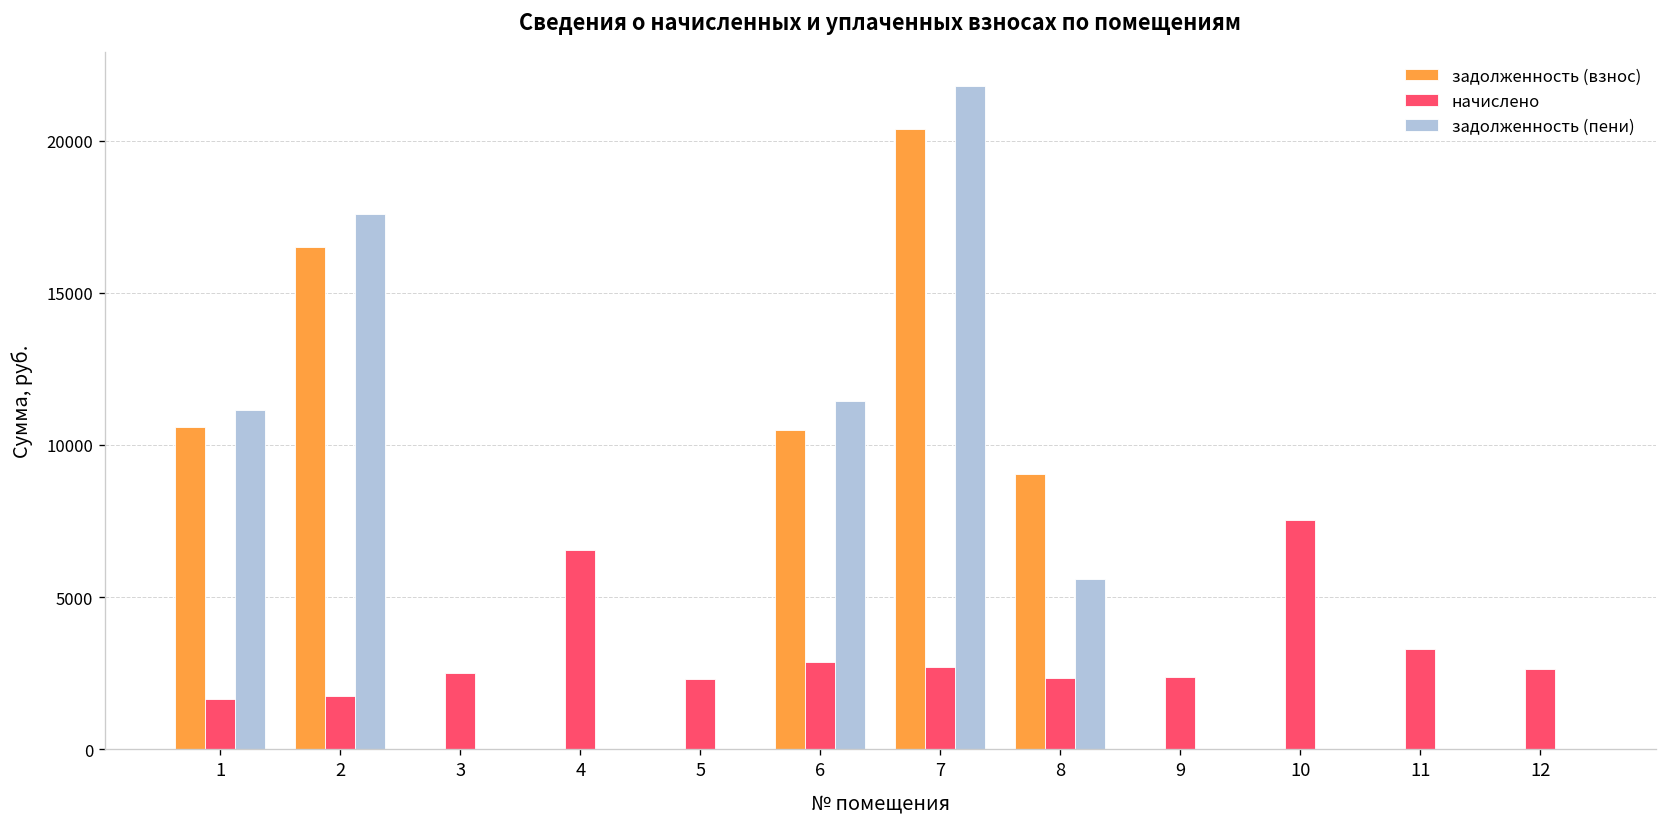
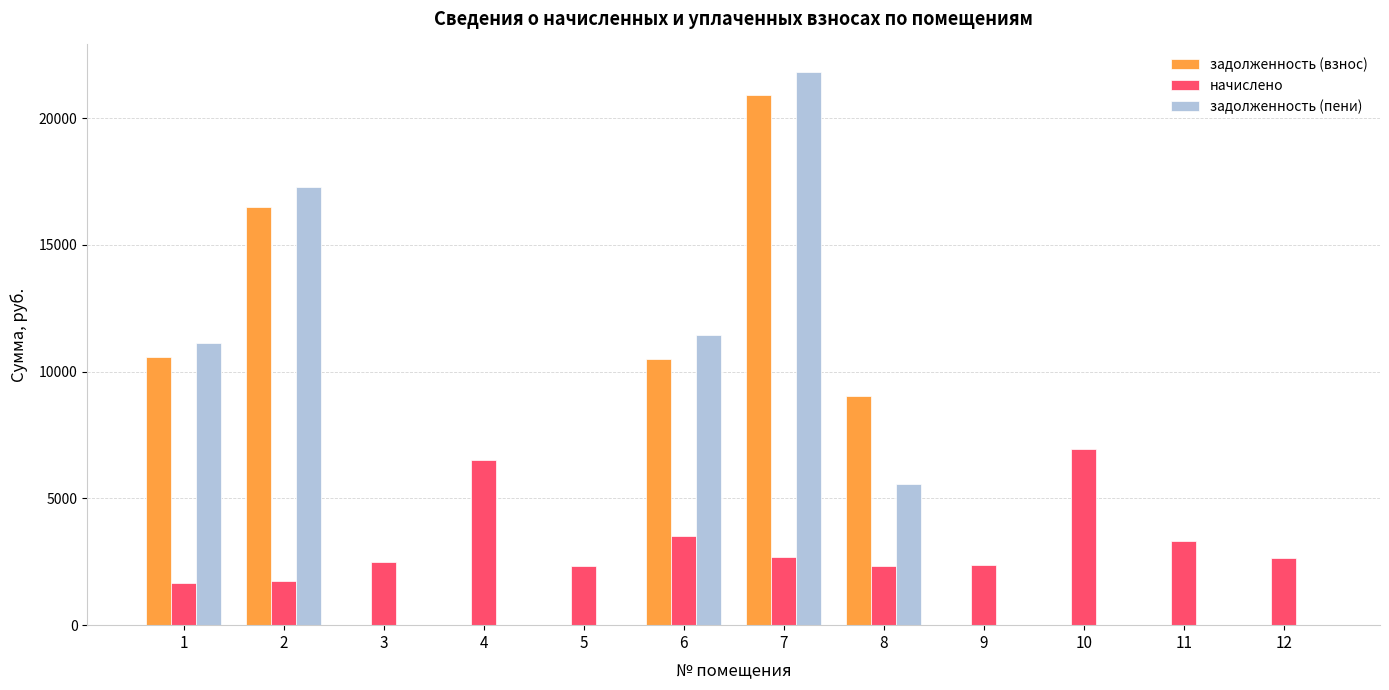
  {
    "задолженность (взнос)": {
      "1": 10600,
      "2": 16500,
      "3": 0,
      "4": 0,
      "5": 0,
      "6": 10500,
-     "7": 20400,
+     "7": 20900,
      "8": 9000,
      "9": 0,
      "10": 0,
      "11": 0,
      "12": 0
    },
    "начислено": {
      "1": 1700,
      "2": 1700,
      "3": 2500,
      "4": 6500,
      "5": 2300,
-     "6": 2900,
+     "6": 3500,
      "7": 2700,
      "8": 2300,
      "9": 2400,
-     "10": 7500,
+     "10": 7000,
      "11": 3300,
      "12": 2600
    },
    "задолженность (пени)": {
      "1": 11100,
-     "2": 17600,
+     "2": 17300,
      "3": 0,
      "4": 0,
      "5": 0,
      "6": 11400,
      "7": 21800,
      "8": 5600,
      "9": 0,
      "10": 0,
      "11": 0,
      "12": 0
    }
  }
